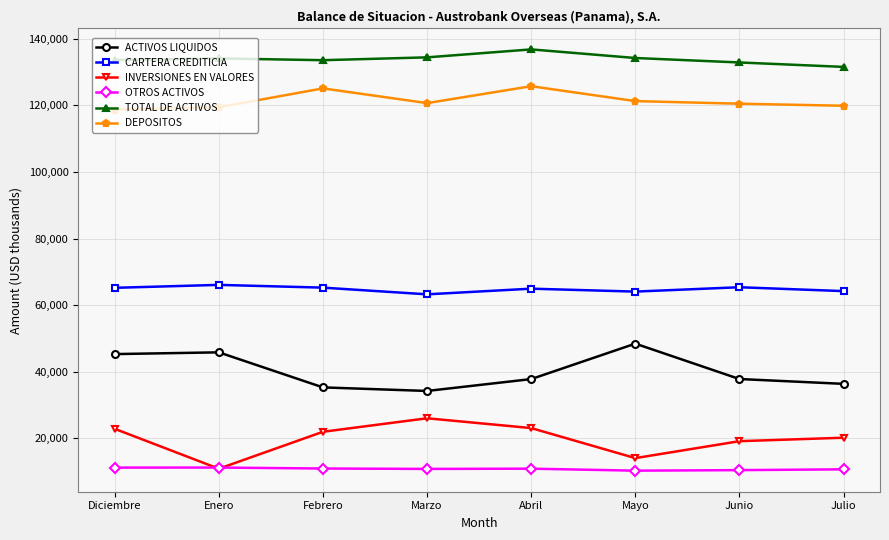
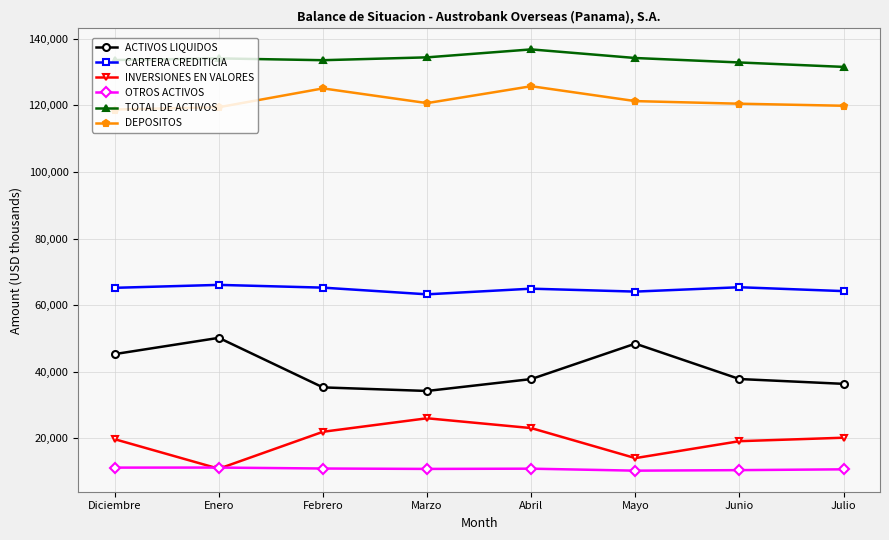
  {
    "ACTIVOS LIQUIDOS": {
      "Diciembre": "45,000",
-     "Enero": "46,000",
+     "Enero": "50,000",
      "Febrero": "35,000",
      "Marzo": "34,000",
      "Abril": "38,000",
      "Mayo": "48,000",
      "Junio": "38,000",
      "Julio": "36,000"
    },
    "CARTERA CREDITICIA": {
      "Diciembre": "65,000",
      "Enero": "66,000",
      "Febrero": "65,000",
      "Marzo": "63,000",
      "Abril": "65,000",
      "Mayo": "64,000",
      "Junio": "65,000",
      "Julio": "64,000"
    },
    "INVERSIONES EN VALORES": {
-     "Diciembre": "23,000",
+     "Diciembre": "20,000",
      "Febrero": "22,000",
      "Marzo": "26,000",
      "Abril": "23,000",
      "Mayo": "14,000",
      "Junio": "19,000",
      "Julio": "20,000"
    },
    "OTROS ACTIVOS": {
      "Diciembre": "11,000",
      "Febrero": "11,000",
      "Marzo": "11,000",
      "Abril": "11,000",
      "Mayo": "10,000",
      "Junio": "10,000",
      "Julio": "11,000"
    },
    "TOTAL DE ACTIVOS": {
      "Febrero": "134,000",
      "Marzo": "134,000",
      "Abril": "137,000",
      "Mayo": "134,000",
      "Junio": "133,000",
      "Julio": "132,000"
    },
    "DEPOSITOS": {
      "Febrero": "125,000",
      "Marzo": "121,000",
      "Abril": "126,000",
      "Mayo": "121,000",
      "Junio": "120,000",
      "Julio": "120,000"
    }
  }
